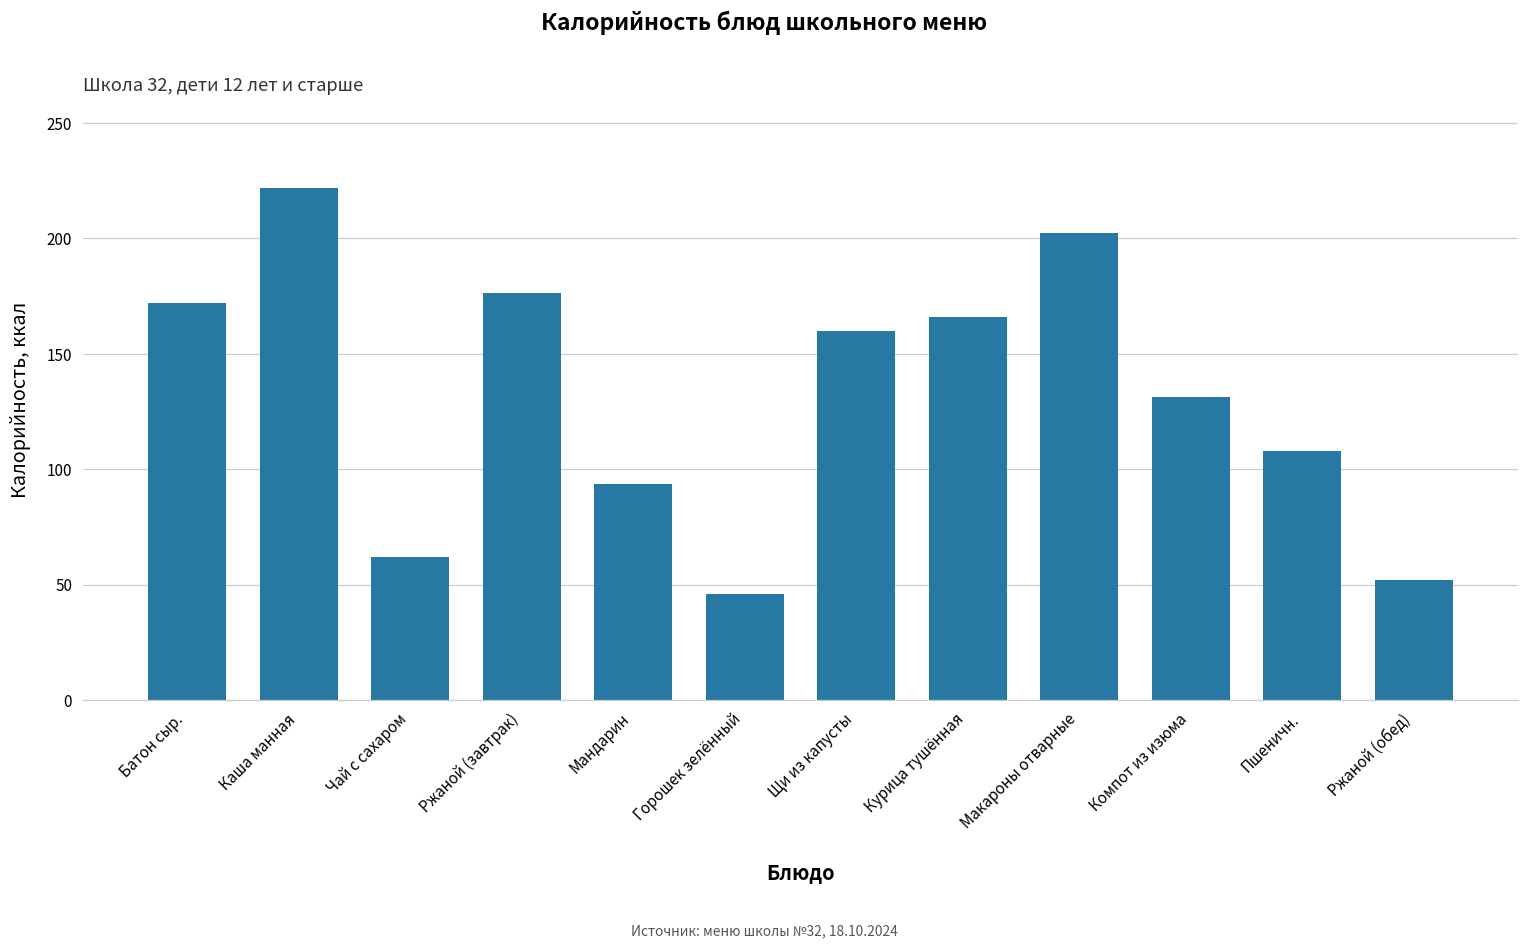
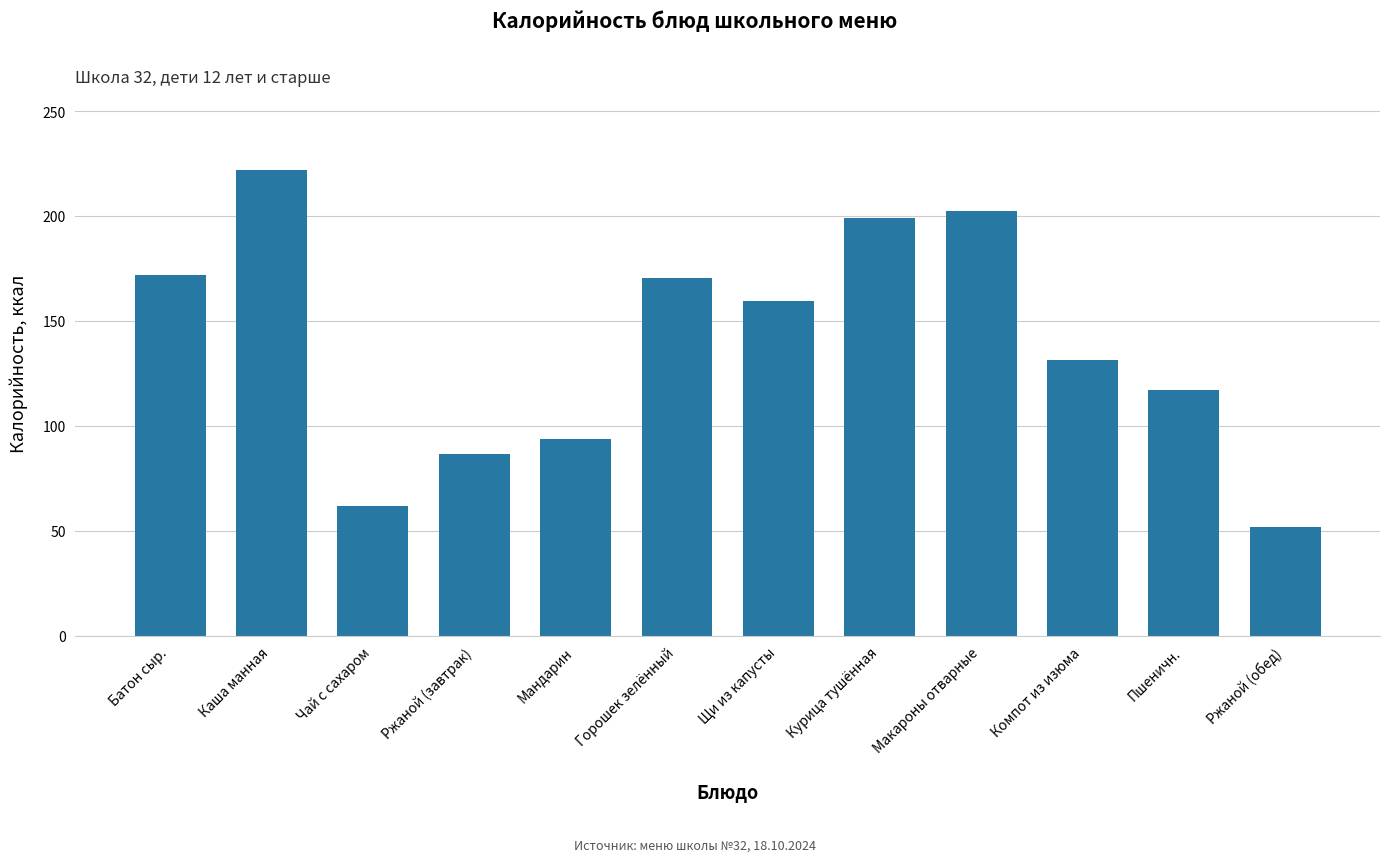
  {
    "Батон сыр.": 172,
    "Каша манная": 222,
    "Чай с сахаром": 62,
-   "Ржаной (завтрак)": 176,
+   "Ржаной (завтрак)": 87,
    "Мандарин": 94,
-   "Горошек зелённый": 46,
+   "Горошек зелённый": 171,
    "Щи из капусты": 160,
-   "Курица тушённая": 166,
+   "Курица тушённая": 199,
    "Макароны отварные": 202,
    "Компот из изюма": 132,
-   "Пшеничн.": 108,
+   "Пшеничн.": 117,
    "Ржаной (обед)": 52
  }
